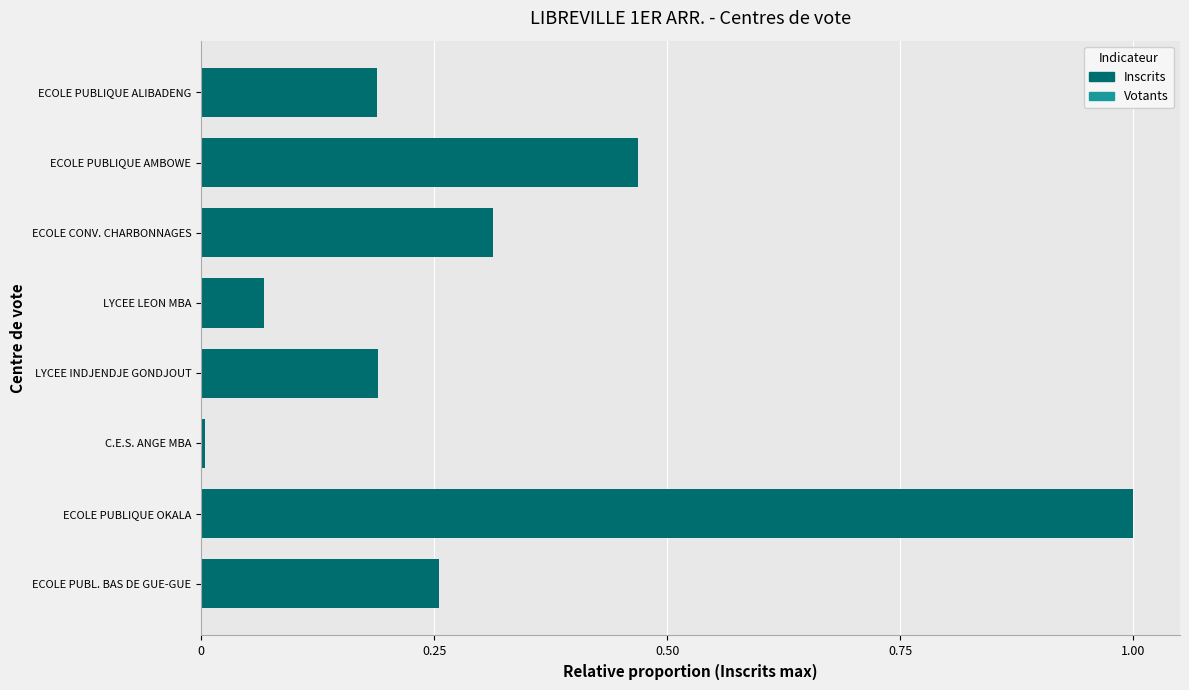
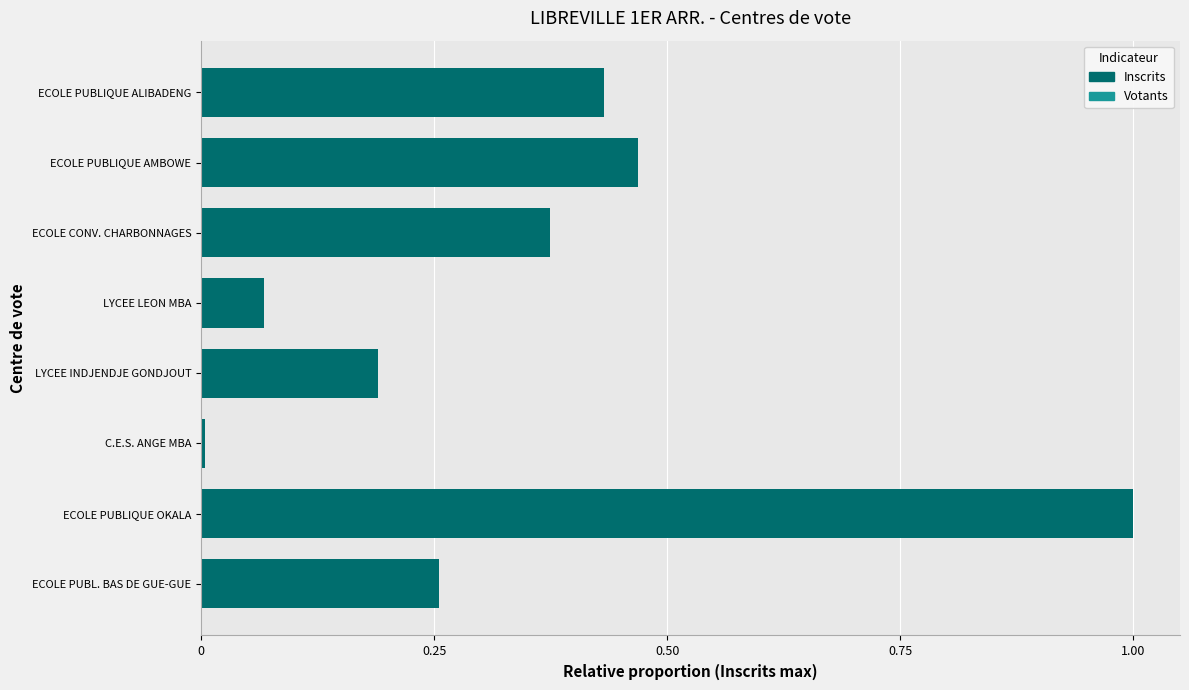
  {
    "Inscrits": {
-     "ECOLE PUBLIQUE ALIBADENG": 0.19,
+     "ECOLE PUBLIQUE ALIBADENG": 0.43,
      "ECOLE PUBLIQUE AMBOWE": 0.47,
-     "ECOLE CONV. CHARBONNAGES": 0.31,
+     "ECOLE CONV. CHARBONNAGES": 0.37,
      "LYCEE LEON MBA": 0.07,
      "LYCEE INDJENDJE GONDJOUT": 0.19,
      "C.E.S. ANGE MBA": 0.00,
      "ECOLE PUBLIQUE OKALA": 1.00,
      "ECOLE PUBL. BAS DE GUE-GUE": 0.26
    },
    "Votants": {
      "ECOLE PUBLIQUE ALIBADENG": 0.00,
      "ECOLE PUBLIQUE AMBOWE": 0.00,
      "ECOLE CONV. CHARBONNAGES": 0.00,
      "LYCEE LEON MBA": 0.00,
      "LYCEE INDJENDJE GONDJOUT": 0.00,
      "C.E.S. ANGE MBA": 0.00,
      "ECOLE PUBLIQUE OKALA": 0.00,
      "ECOLE PUBL. BAS DE GUE-GUE": 0.00
    }
  }
